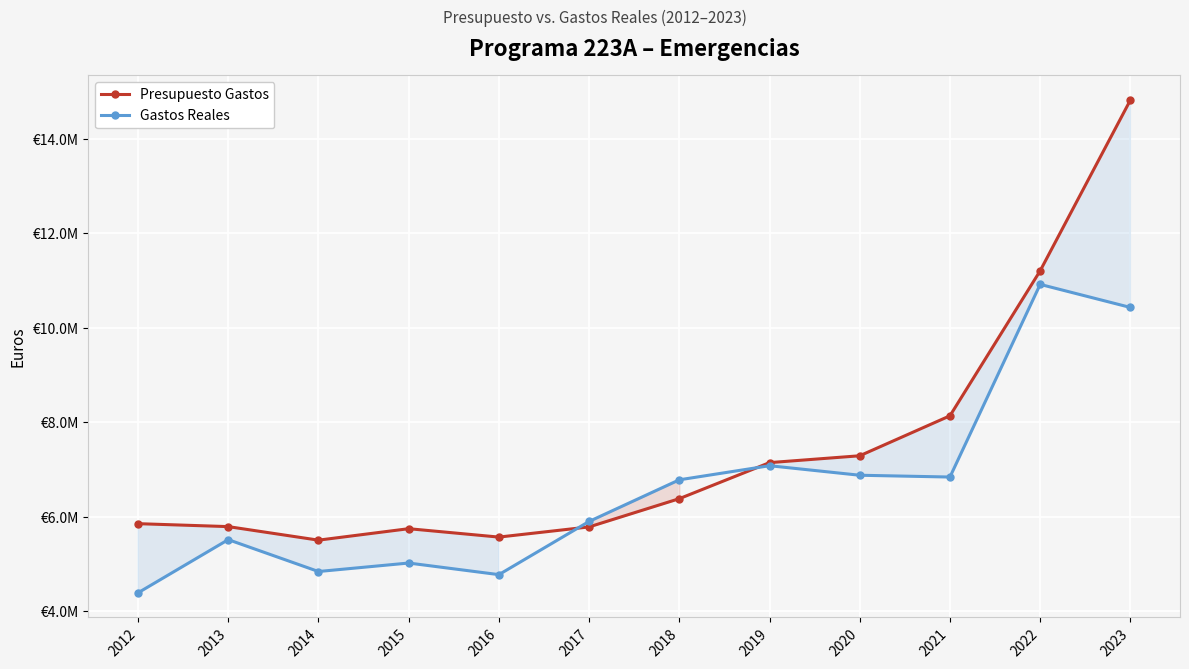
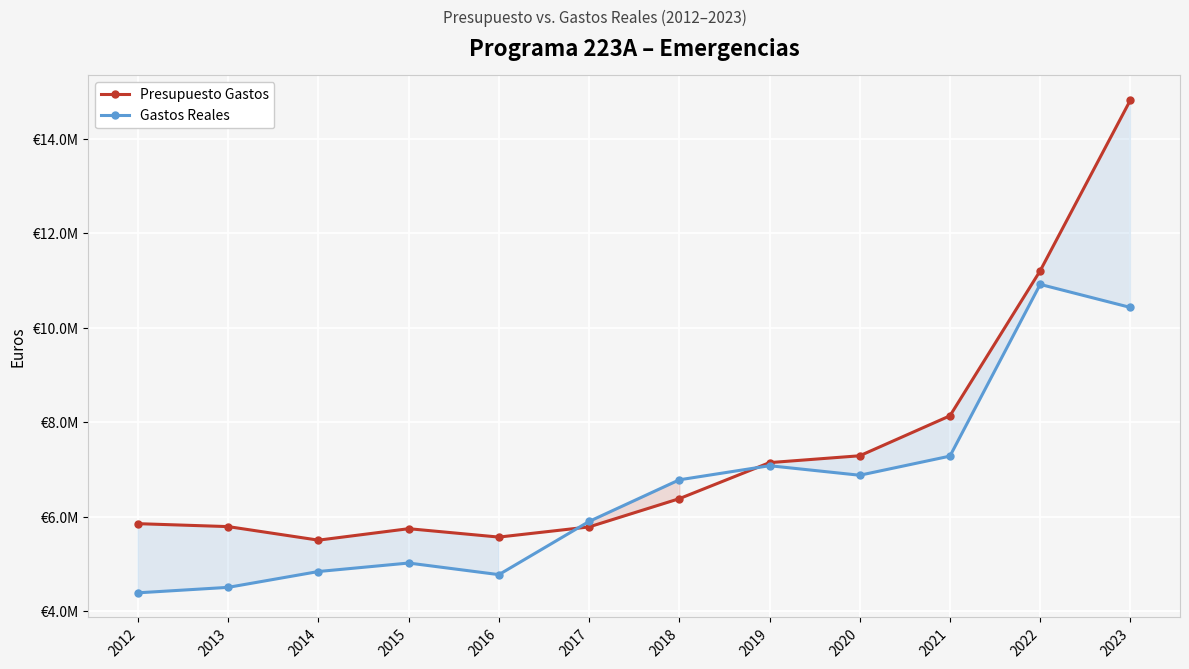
  {
    "Gastos Reales": {
      "2012": "€4400000",
-     "2013": "€5500000",
+     "2013": "€4500000",
      "2014": "€4800000",
      "2015": "€5000000",
      "2016": "€4800000",
      "2019": "€7100000",
      "2020": "€6900000",
-     "2021": "€6800000",
+     "2021": "€7300000",
      "2022": "€10900000",
      "2023": "€10400000"
    }
  }
